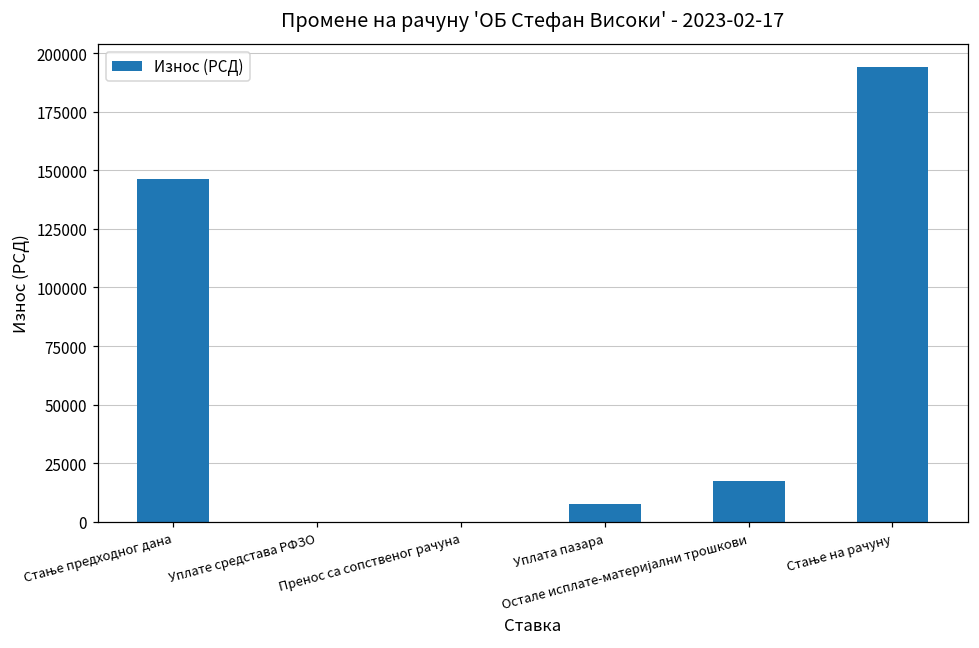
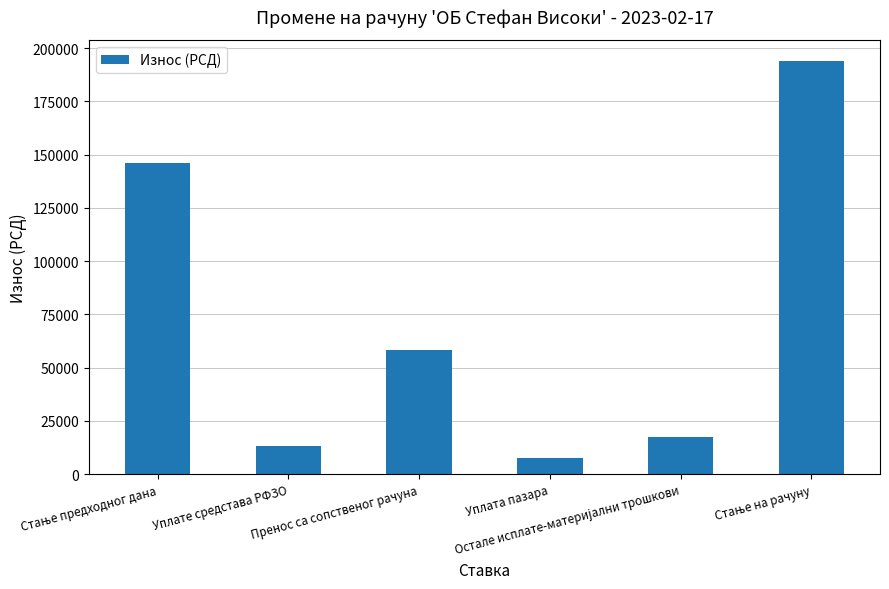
  {
    "Стање предходног дана": 146000,
-   "Уплате средстава РФЗО": 0,
-   "Пренос са сопственог рачуна": 0,
+   "Уплате средстава РФЗО": 13000,
+   "Пренос са сопственог рачуна": 58000,
    "Уплата пазара": 8000,
    "Остале исплате-материјални трошкови": 17000,
    "Стање на рачуну": 194000
  }
